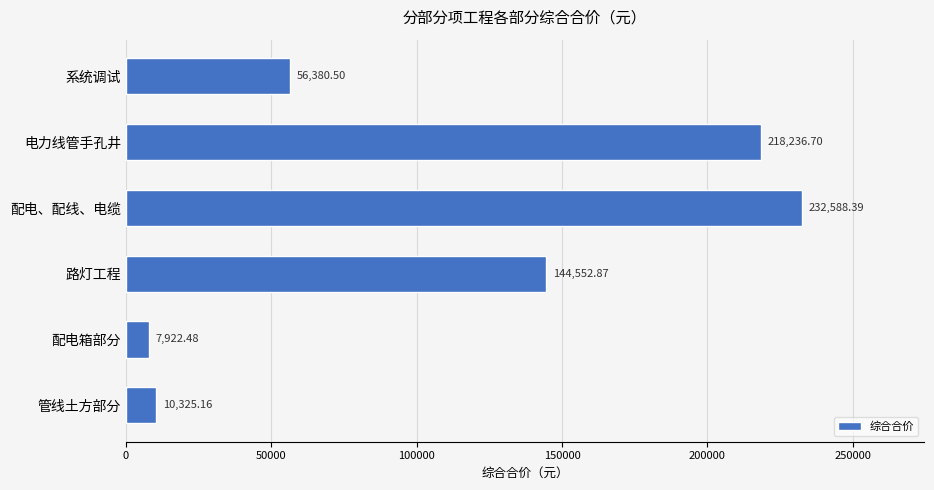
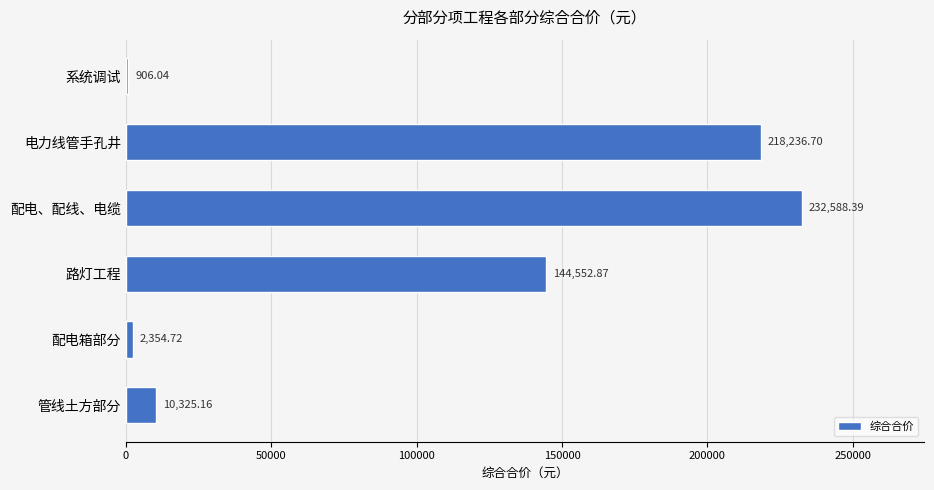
  {
-   "系统调试": "56,380.50",
+   "系统调试": "906.04",
    "电力线管手孔井": "218,236.70",
    "配电、配线、电缆": "232,588.39",
    "路灯工程": "144,552.87",
-   "配电箱部分": "7,922.48",
+   "配电箱部分": "2,354.72",
    "管线土方部分": "10,325.16"
  }
